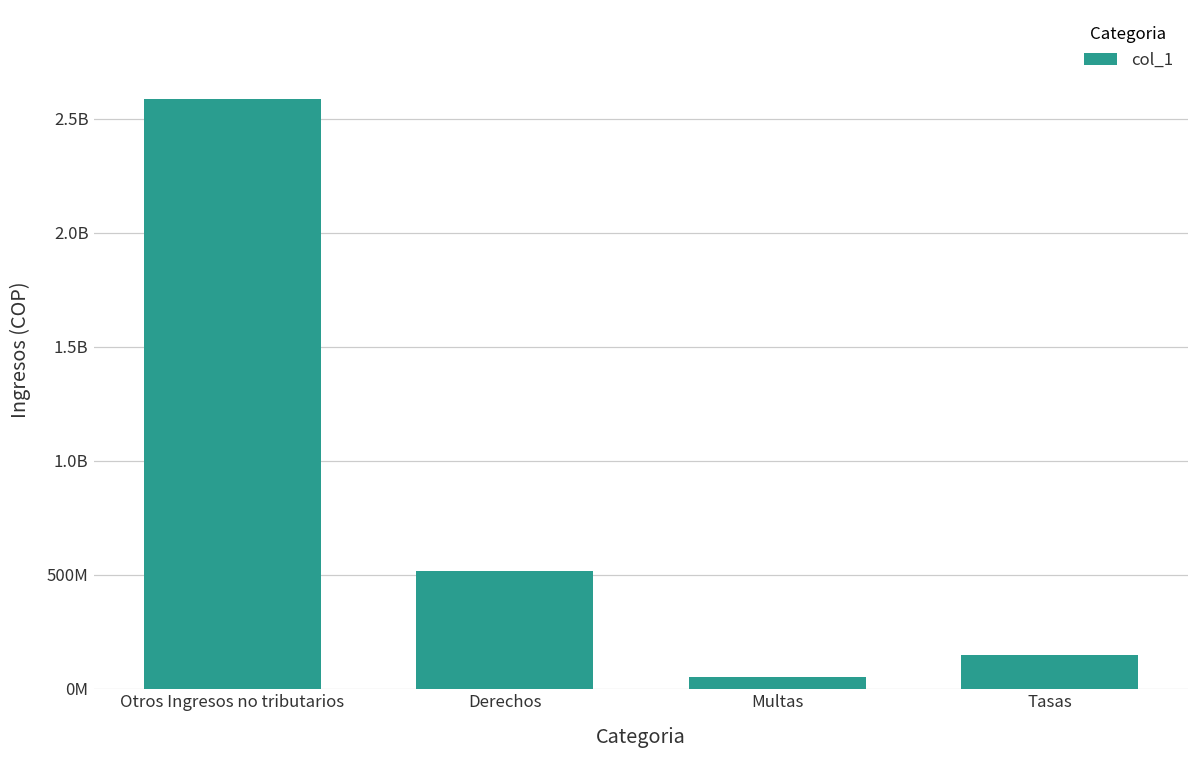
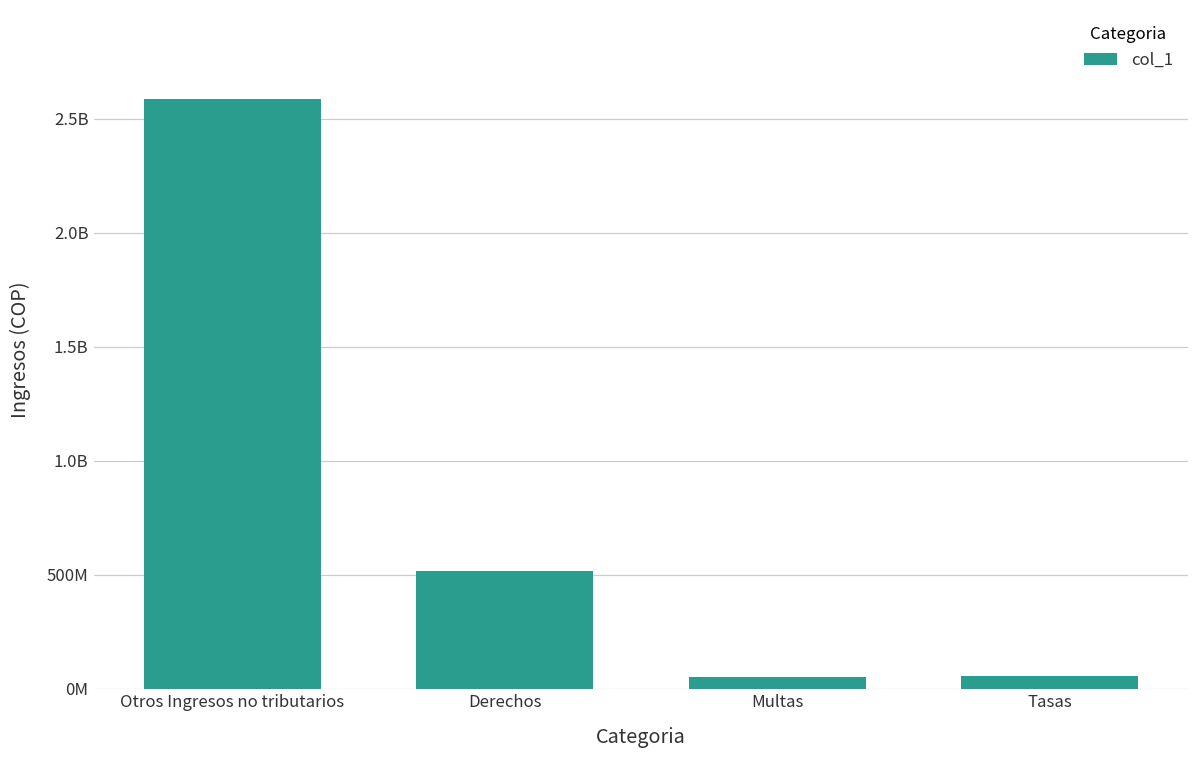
  {
    "Otros Ingresos no tributarios": 2580000000,
    "Derechos": 520000000,
    "Multas": 50000000,
-   "Tasas": 150000000
+   "Tasas": 60000000
  }
